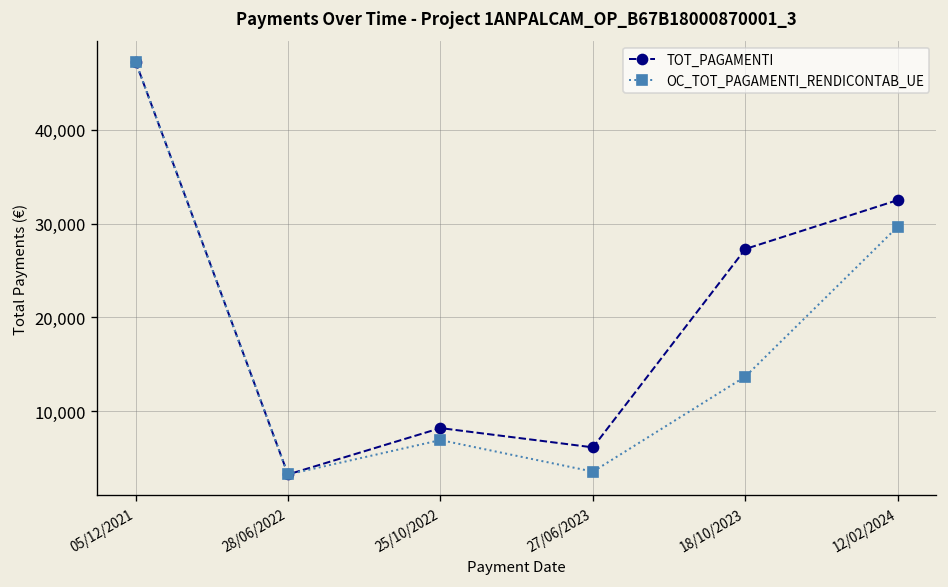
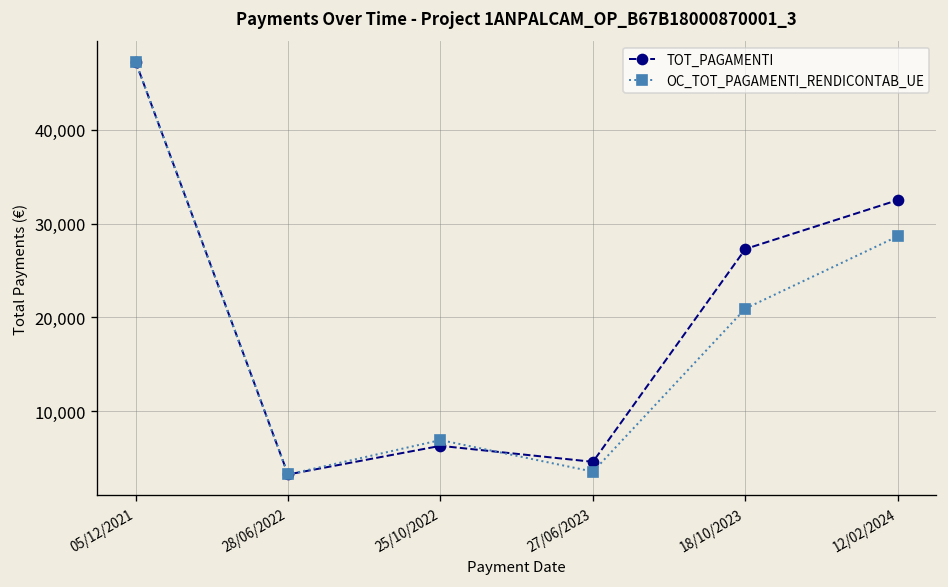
  {
    "TOT_PAGAMENTI": {
-     "25/10/2022": "8,000",
-     "27/06/2023": "6,000",
+     "25/10/2022": "6,000",
+     "27/06/2023": "5,000",
      "18/10/2023": "27,000",
      "12/02/2024": "33,000"
    },
    "OC_TOT_PAGAMENTI_RENDICONTAB_UE": {
      "25/10/2022": "7,000",
      "27/06/2023": "4,000",
-     "18/10/2023": "14,000",
-     "12/02/2024": "30,000"
+     "18/10/2023": "21,000",
+     "12/02/2024": "29,000"
    }
  }
